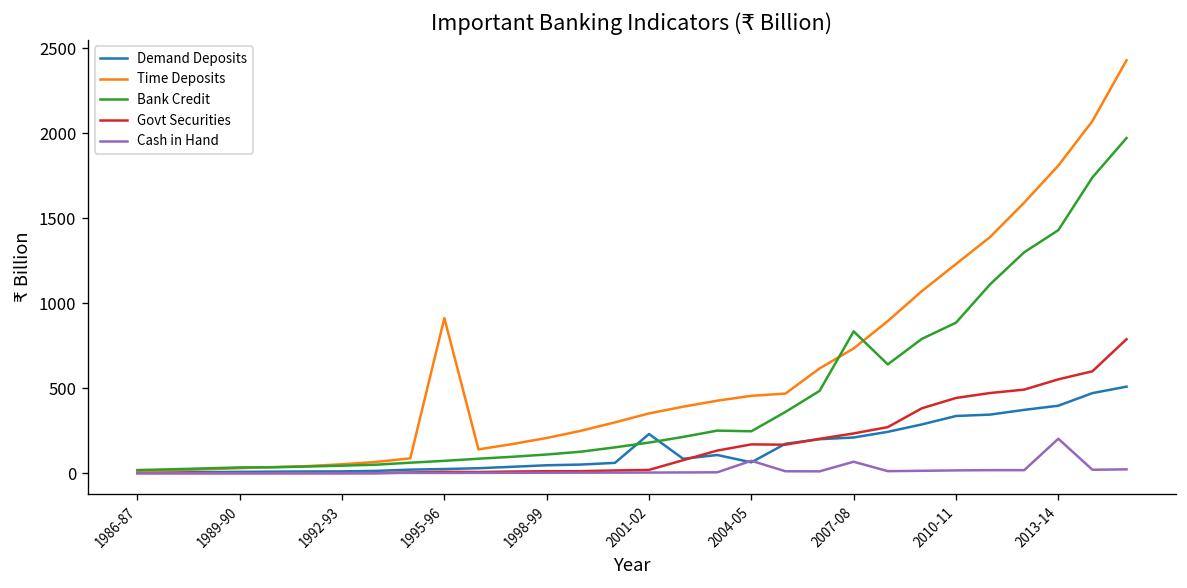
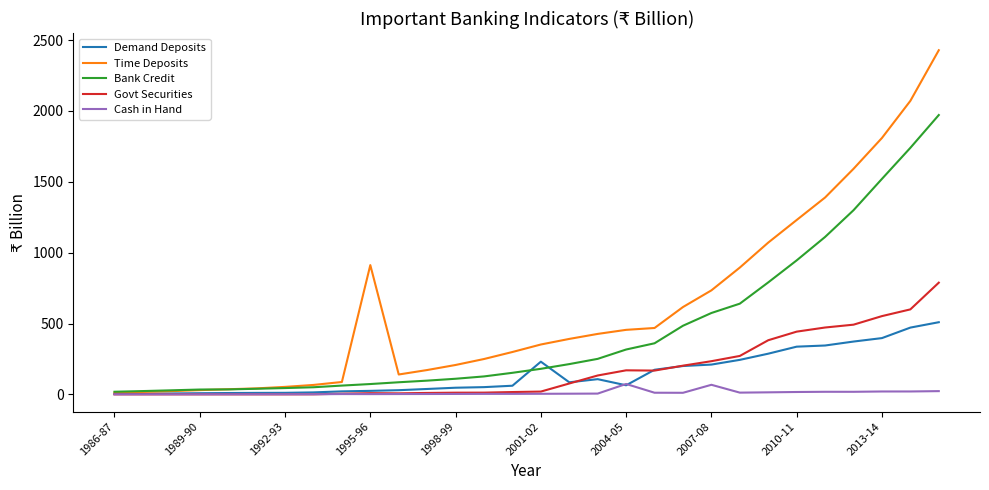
  {
    "Demand Deposits": {
      "1998-99": 50,
      "2001-02": 230,
      "2007-08": 210,
      "2010-11": 340,
      "2013-14": 400
    },
    "Time Deposits": {
      "1995-96": 910,
      "1998-99": 210,
      "2001-02": 350,
      "2004-05": 460,
      "2007-08": 730,
      "2010-11": 1230,
      "2013-14": 1810
    },
    "Bank Credit": {
      "1995-96": 70,
      "1998-99": 110,
      "2001-02": 180,
-     "2004-05": 250,
-     "2007-08": 830,
-     "2010-11": 890,
-     "2013-14": 1430
+     "2004-05": 320,
+     "2007-08": 570,
+     "2010-11": 950,
+     "2013-14": 1520
    },
    "Govt Securities": {
      "2004-05": 170,
      "2007-08": 230,
      "2010-11": 440,
      "2013-14": 550
    },
    "Cash in Hand": {
      "2007-08": 70,
      "2010-11": 20,
-     "2013-14": 200
+     "2013-14": 20
    }
  }
